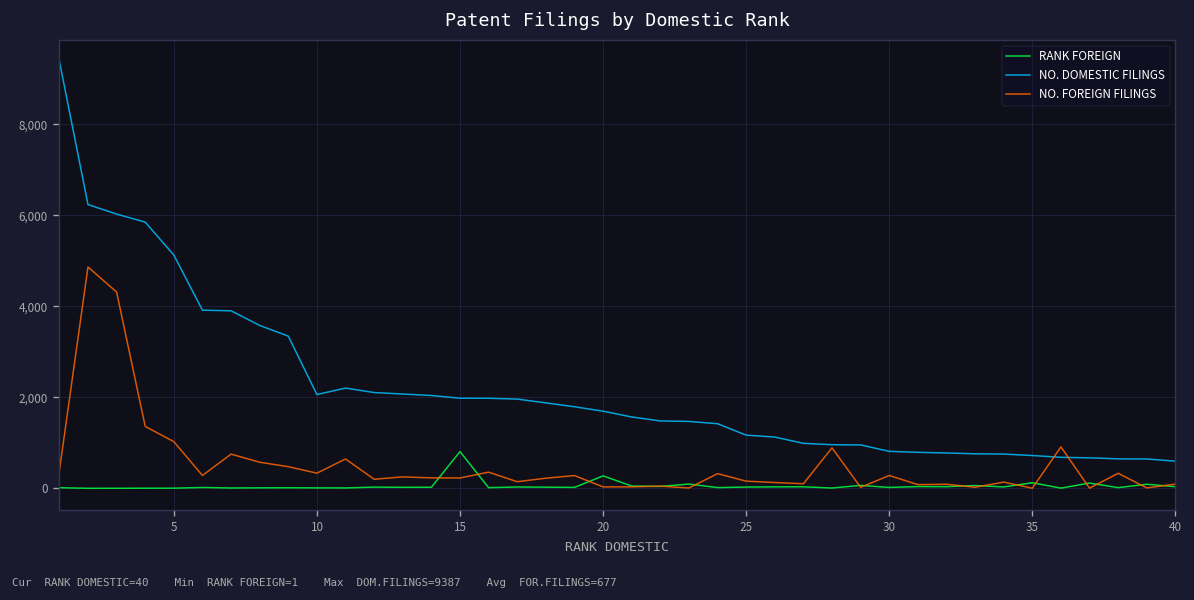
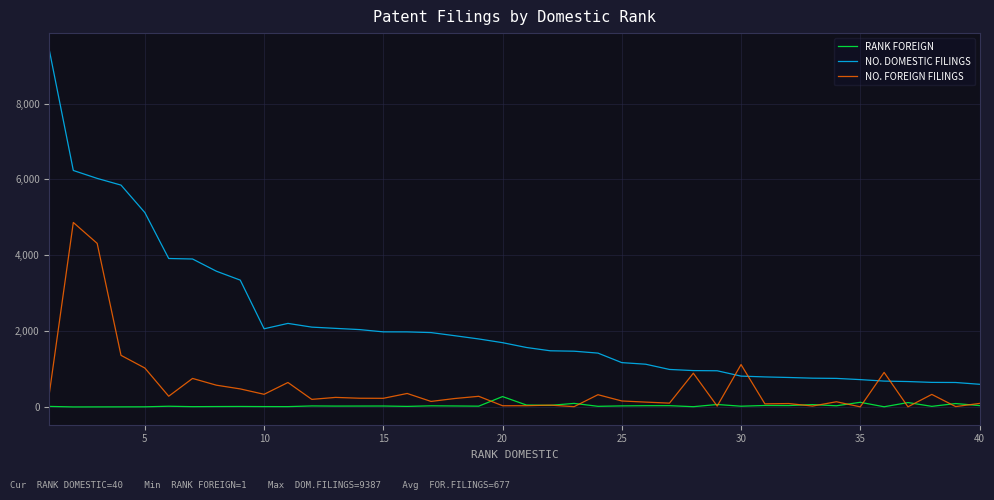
  {
    "RANK FOREIGN": {
      "5": "0",
      "10": "0",
-     "15": "800",
+     "15": "0",
      "20": "300",
      "25": "0",
      "30": "0",
      "35": "100"
    },
    "NO. DOMESTIC FILINGS": {
      "5": "5,100",
      "10": "2,100",
      "15": "2,000",
      "20": "1,700",
      "25": "1,200",
      "30": "800",
      "35": "700",
      "40": "600"
    },
    "NO. FOREIGN FILINGS": {
      "5": "1,000",
      "10": "300",
      "15": "200",
      "20": "0",
      "25": "200",
-     "30": "300",
+     "30": "1,100",
      "35": "0"
    }
  }
